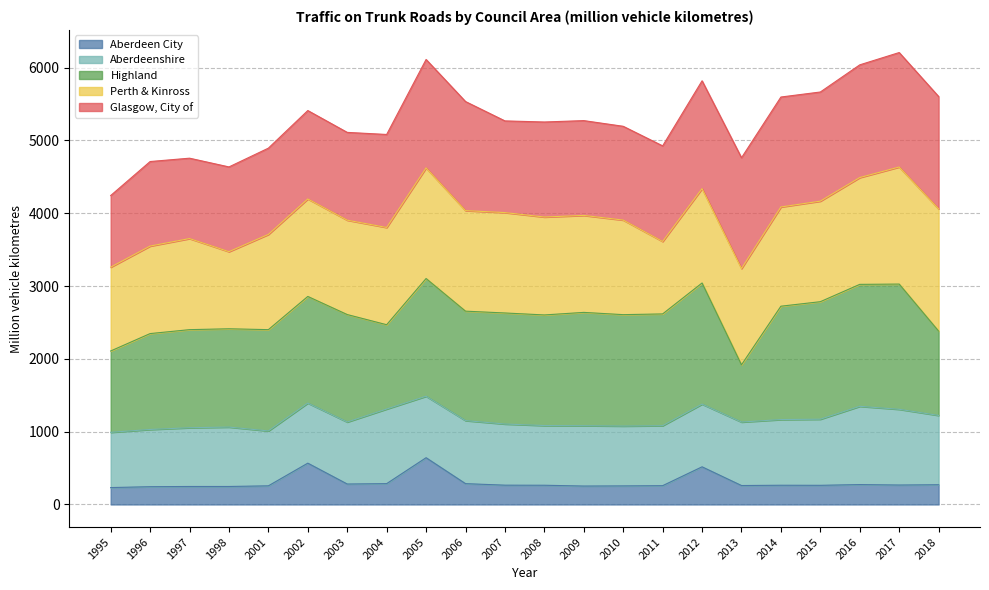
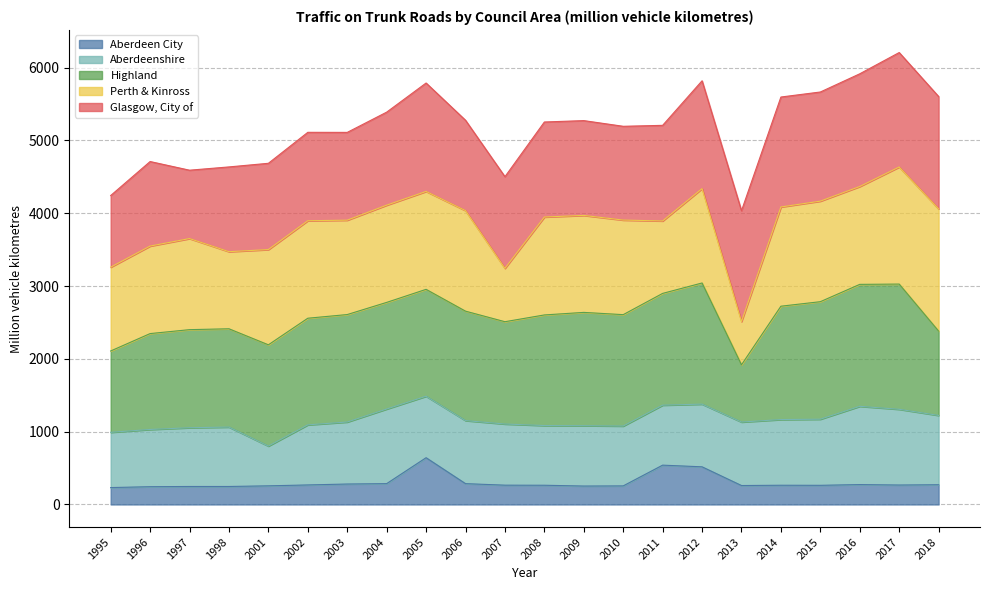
  {
    "Aberdeen City": {
      "1995": 200,
      "1996": 200,
      "1997": 200,
      "1998": 200,
      "2001": 300,
-     "2002": 600,
+     "2002": 300,
      "2003": 300,
      "2004": 300,
      "2005": 600,
      "2006": 300,
      "2007": 300,
      "2008": 300,
      "2009": 300,
      "2010": 300,
-     "2011": 300,
+     "2011": 500,
      "2012": 500,
      "2013": 300,
      "2014": 300,
      "2015": 300,
      "2016": 300,
      "2017": 300,
      "2018": 300
    },
    "Aberdeenshire": {
      "1995": 800,
      "1996": 800,
      "1997": 800,
      "1998": 800,
-     "2001": 800,
+     "2001": 500,
      "2002": 800,
      "2003": 900,
      "2004": 1000,
      "2005": 800,
      "2006": 900,
      "2007": 800,
      "2008": 800,
      "2009": 800,
      "2010": 800,
      "2011": 800,
      "2012": 900,
      "2013": 900,
      "2014": 900,
      "2015": 900,
      "2016": 1100,
      "2017": 1000,
      "2018": 1000
    },
    "Highland": {
      "1995": 1100,
      "1996": 1300,
      "1997": 1300,
      "1998": 1400,
      "2001": 1400,
      "2002": 1500,
      "2003": 1500,
-     "2004": 1200,
-     "2005": 1600,
+     "2004": 1500,
+     "2005": 1500,
      "2006": 1500,
-     "2007": 1500,
+     "2007": 1400,
      "2008": 1500,
      "2009": 1600,
      "2010": 1500,
      "2011": 1500,
      "2012": 1700,
      "2013": 800,
      "2014": 1600,
      "2015": 1600,
      "2016": 1700,
      "2017": 1700,
      "2018": 1200
    },
    "Perth & Kinross": {
      "1995": 1200,
      "1996": 1200,
      "1997": 1300,
      "1998": 1100,
      "2001": 1300,
      "2002": 1300,
      "2003": 1300,
      "2004": 1300,
-     "2005": 1500,
+     "2005": 1300,
      "2006": 1400,
-     "2007": 1400,
+     "2007": 700,
      "2008": 1300,
      "2009": 1300,
      "2010": 1300,
      "2011": 1000,
      "2012": 1300,
-     "2013": 1300,
+     "2013": 600,
      "2014": 1400,
      "2015": 1400,
-     "2016": 1500,
+     "2016": 1300,
      "2017": 1600,
      "2018": 1700
    },
    "Glasgow, City of": {
      "1995": 1000,
      "1996": 1200,
-     "1997": 1100,
+     "1997": 900,
      "1998": 1200,
      "2001": 1200,
      "2002": 1200,
      "2003": 1200,
      "2004": 1300,
      "2005": 1500,
-     "2006": 1500,
+     "2006": 1200,
      "2007": 1300,
      "2008": 1300,
      "2009": 1300,
      "2010": 1300,
      "2011": 1300,
      "2012": 1500,
      "2013": 1500,
      "2014": 1500,
      "2015": 1500,
      "2016": 1500,
      "2017": 1600,
      "2018": 1500
    }
  }
